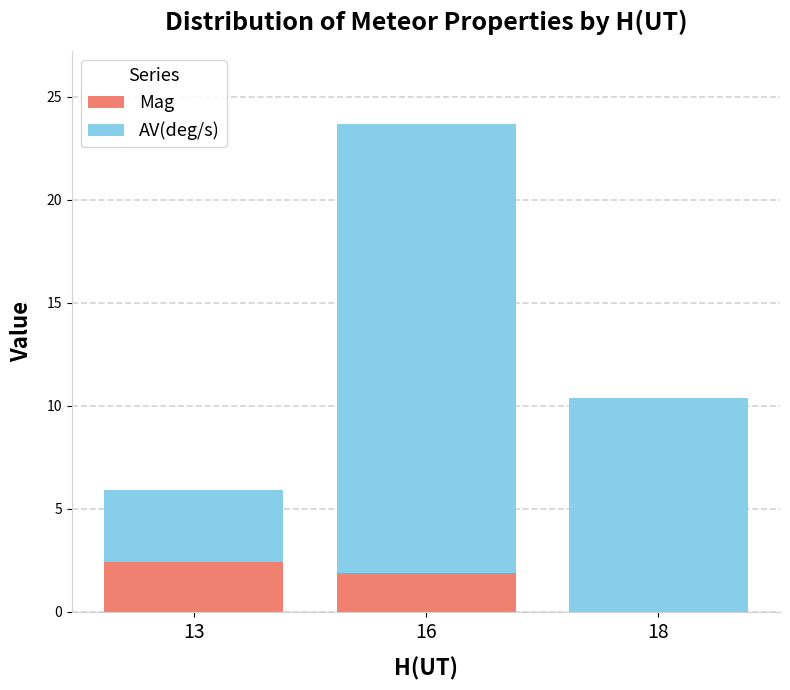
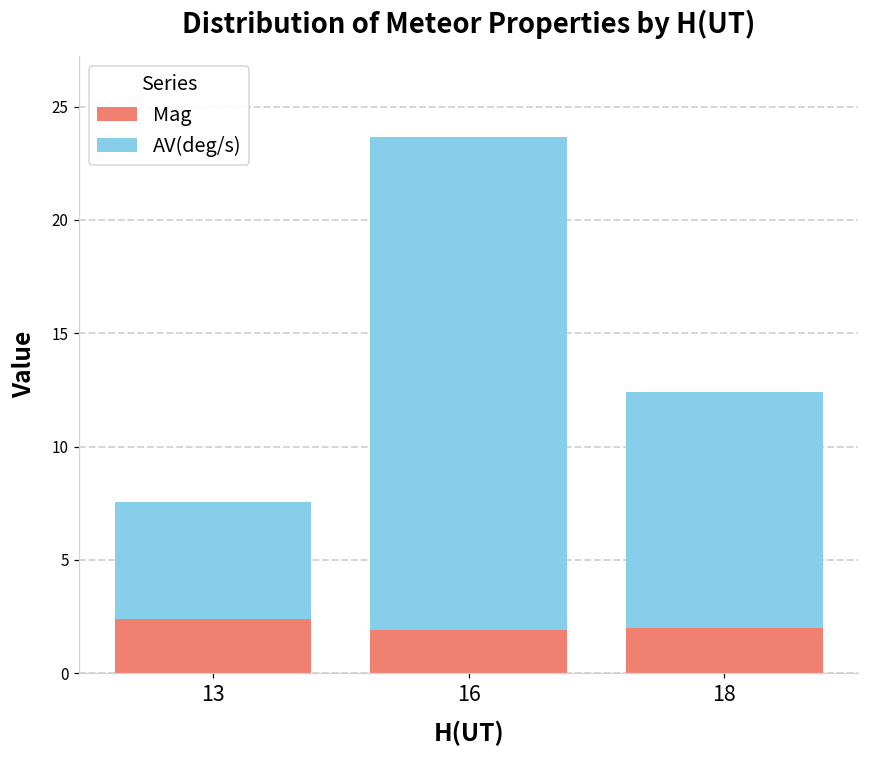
  {
    "Mag": {
      "13": 2.4,
      "16": 2,
-     "18": 0
+     "18": 2
    },
    "AV(deg/s)": {
-     "13": 3.5,
+     "13": 5.2,
      "16": 21.8,
      "18": 10.4
    }
  }
